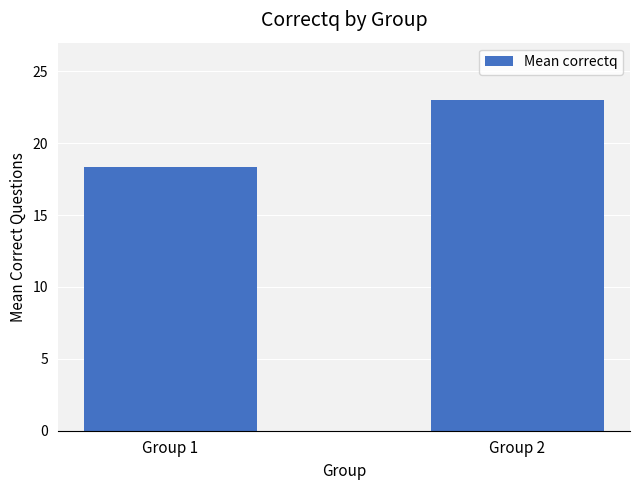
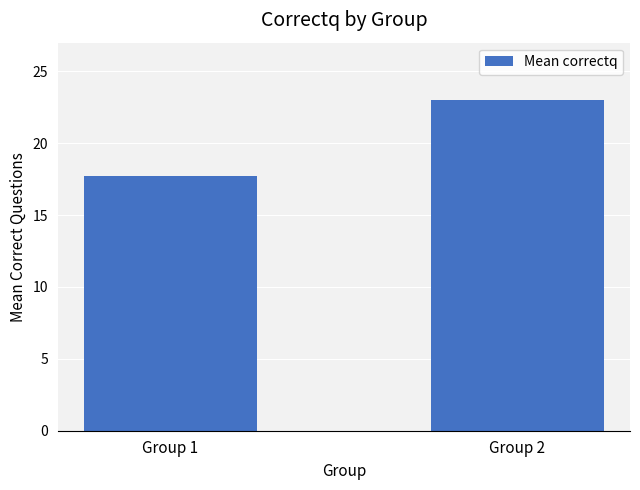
  {
-   "Group 1": 18.4,
+   "Group 1": 17.8,
    "Group 2": 23.0
  }
